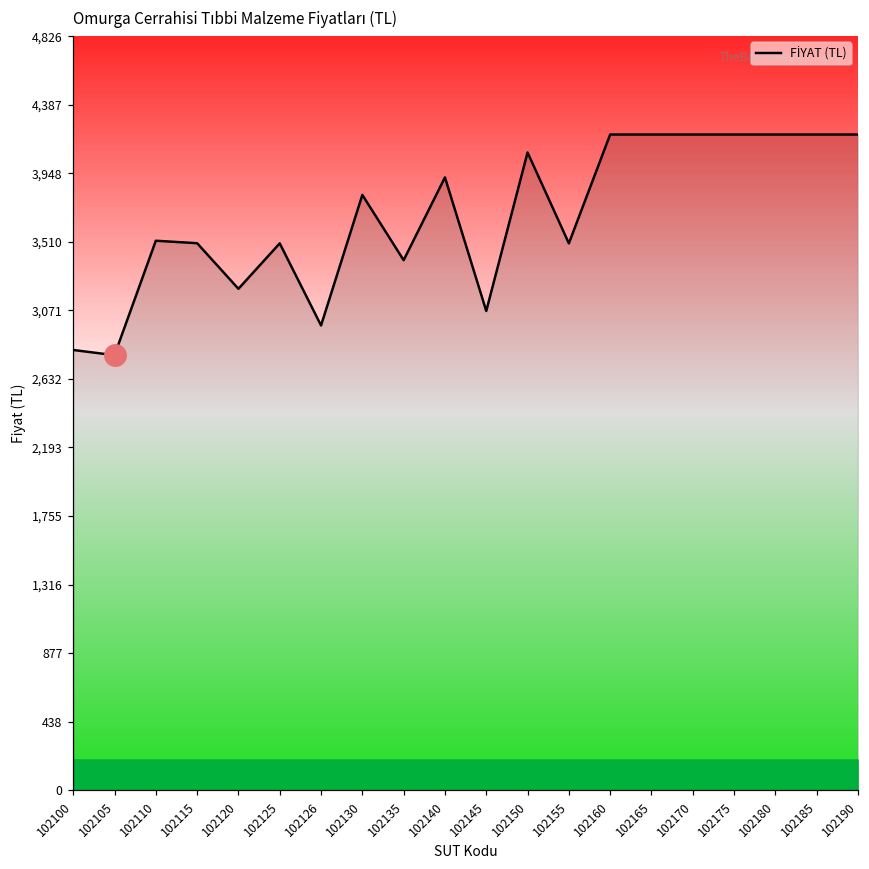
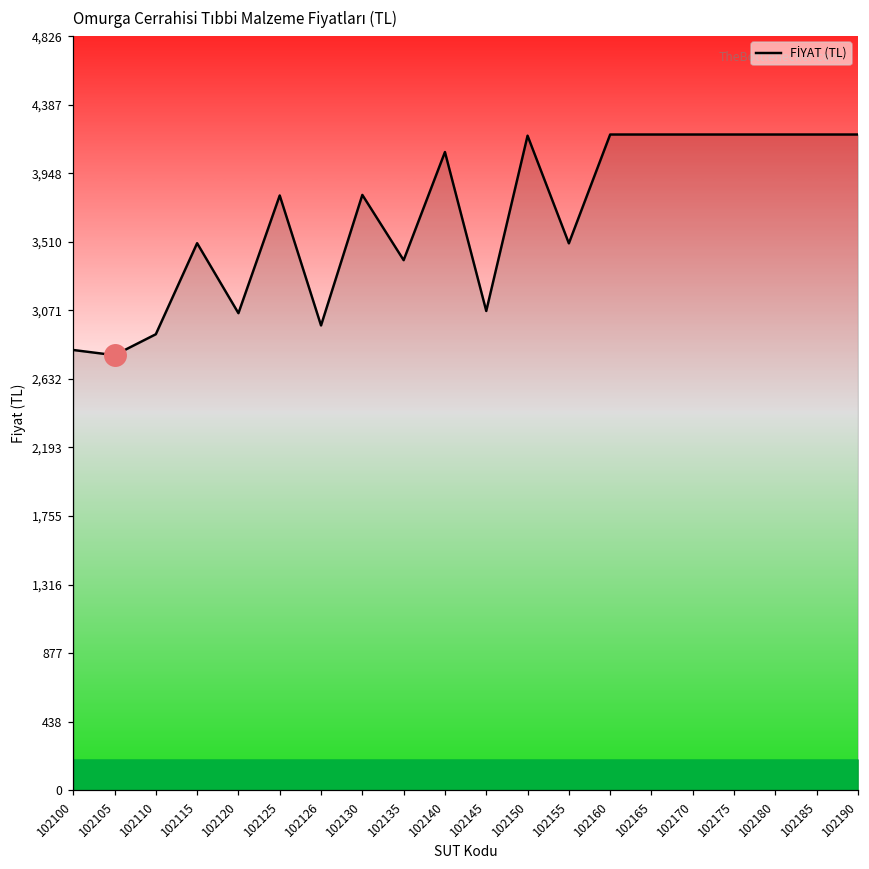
  {
    "FİYAT (TL)": {
      "102100": "2,820",
-     "102110": "3,520",
+     "102110": "2,920",
      "102115": "3,500",
-     "102120": "3,210",
-     "102125": "3,500",
+     "102120": "3,050",
+     "102125": "3,810",
      "102126": "2,970",
      "102130": "3,810",
      "102135": "3,390",
-     "102140": "3,920",
+     "102140": "4,080",
      "102145": "3,070",
-     "102150": "4,080",
+     "102150": "4,190",
      "102155": "3,500",
      "102160": "4,200",
      "102165": "4,200",
      "102170": "4,200",
      "102175": "4,200",
      "102180": "4,200",
      "102185": "4,200",
      "102190": "4,200"
    }
  }
